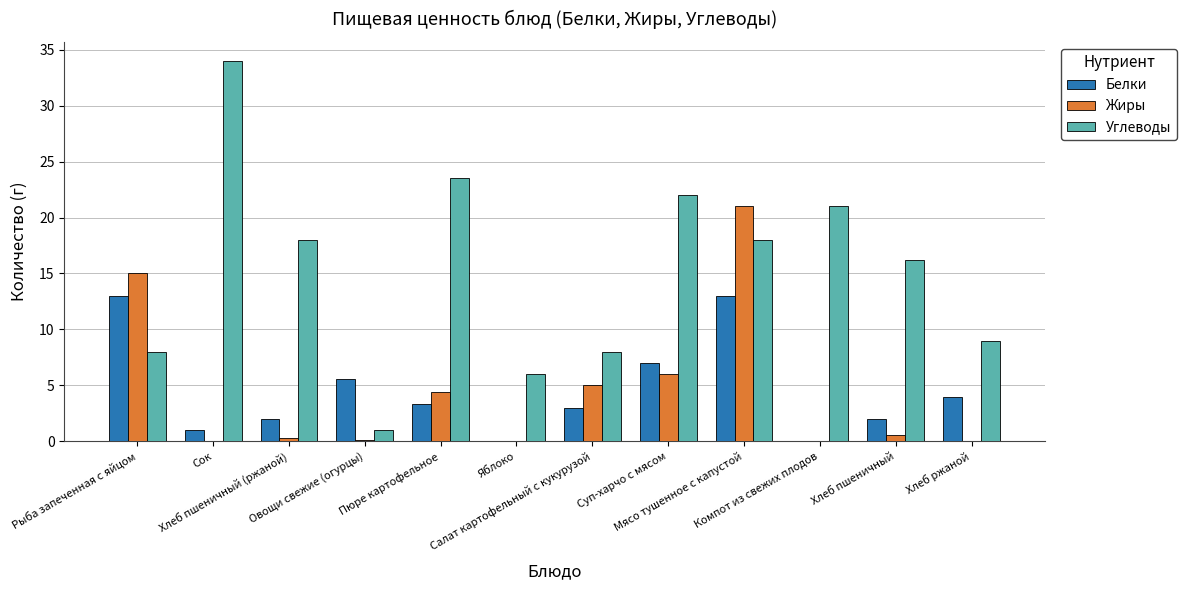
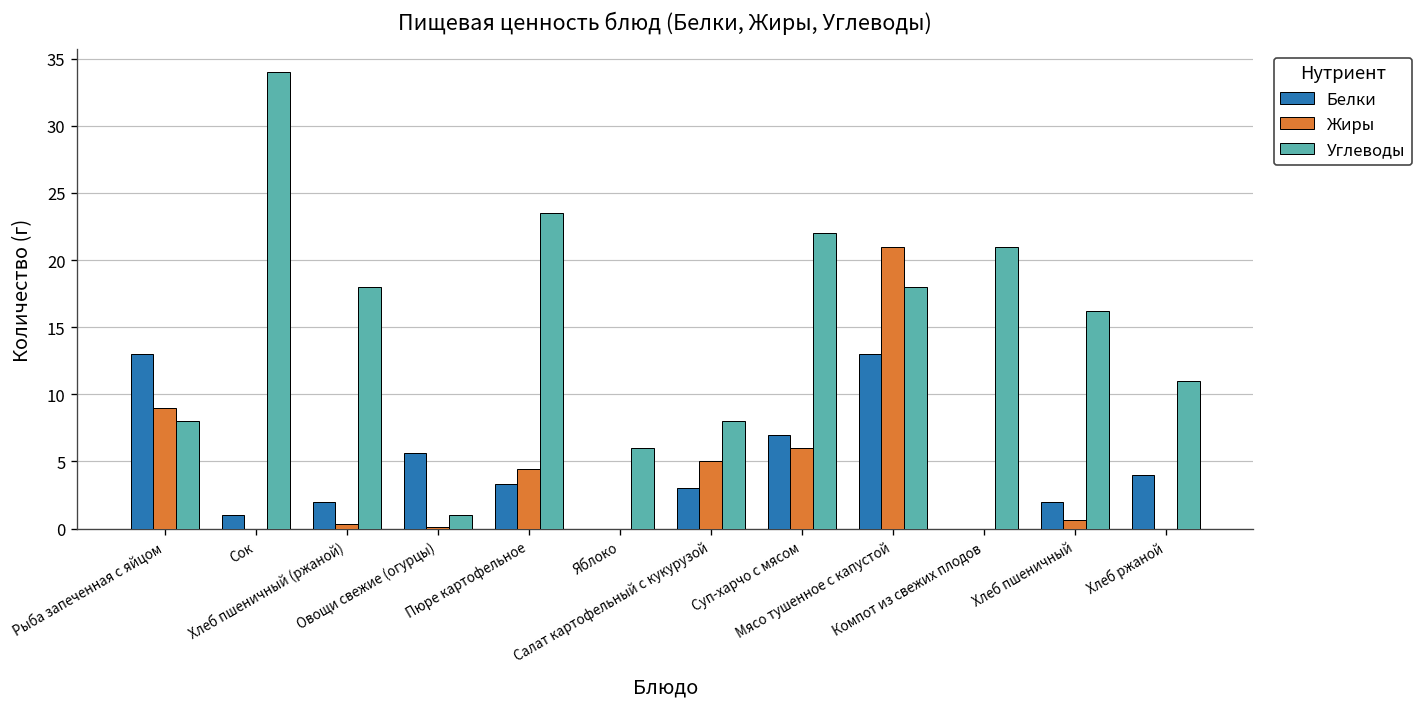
  {
    "Белки": {
      "Рыба запеченная с яйцом": 13,
      "Сок": 1,
      "Хлеб пшеничный (ржаной)": 2,
      "Овощи свежие (огурцы)": 5.6,
      "Пюре картофельное": 3.3,
      "Яблоко": 0,
      "Салат картофельный с кукурузой": 3,
      "Суп-харчо с мясом": 7,
      "Мясо тушенное с капустой": 13,
      "Компот из свежих плодов": 0,
      "Хлеб пшеничный": 2,
      "Хлеб ржаной": 4
    },
    "Жиры": {
-     "Рыба запеченная с яйцом": 15,
+     "Рыба запеченная с яйцом": 9,
      "Сок": 0,
      "Хлеб пшеничный (ржаной)": 0.3,
      "Пюре картофельное": 4.4,
      "Яблоко": 0,
      "Салат картофельный с кукурузой": 5,
      "Суп-харчо с мясом": 6,
      "Мясо тушенное с капустой": 21,
      "Компот из свежих плодов": 0,
      "Хлеб пшеничный": 0.6,
      "Хлеб ржаной": 0
    },
    "Углеводы": {
      "Рыба запеченная с яйцом": 8,
      "Сок": 34,
      "Хлеб пшеничный (ржаной)": 18,
      "Овощи свежие (огурцы)": 1,
      "Пюре картофельное": 23.5,
      "Яблоко": 6,
      "Салат картофельный с кукурузой": 8,
      "Суп-харчо с мясом": 22,
      "Мясо тушенное с капустой": 18,
      "Компот из свежих плодов": 21,
      "Хлеб пшеничный": 16,
-     "Хлеб ржаной": 9
+     "Хлеб ржаной": 11
    }
  }
